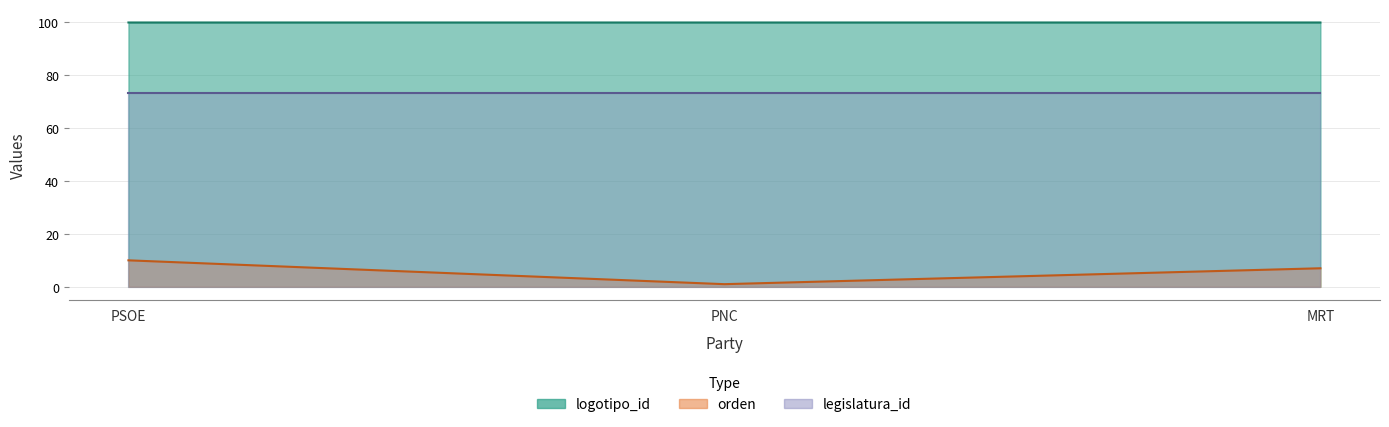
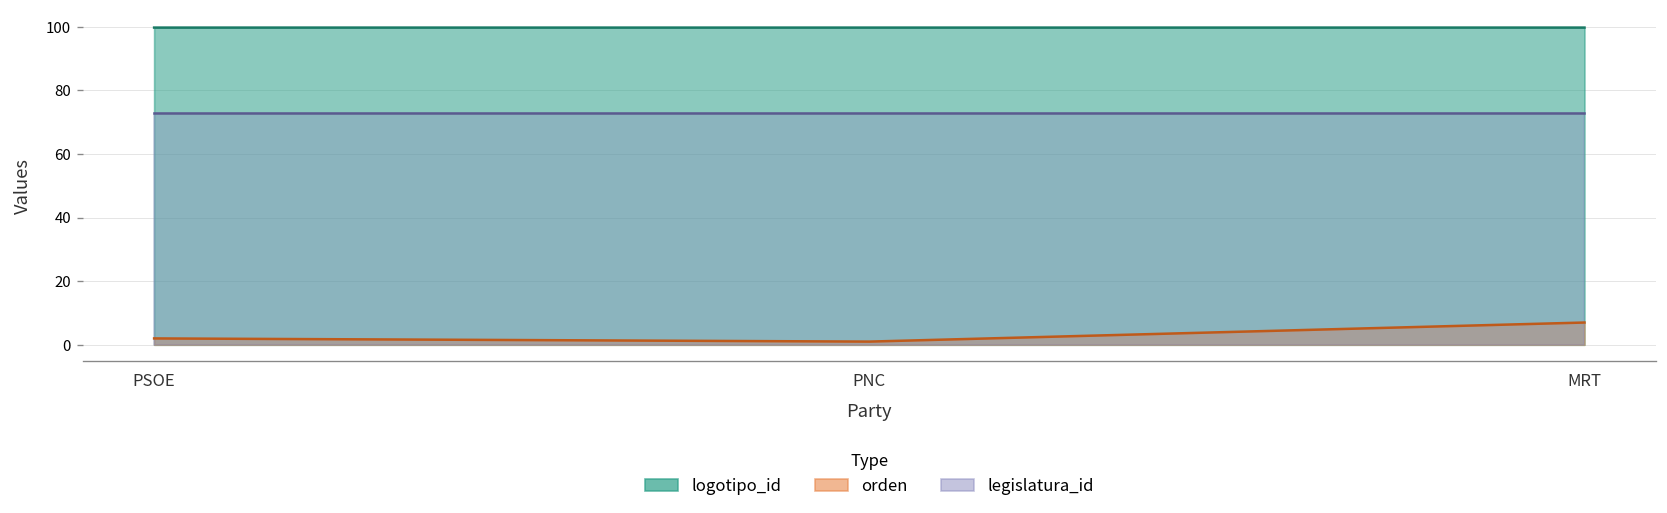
  {
    "logotipo_id": {
      "PSOE": 100,
      "PNC": 100,
      "MRT": 100
    },
    "orden": {
-     "PSOE": 10,
+     "PSOE": 2,
      "PNC": 1,
      "MRT": 7
    },
    "legislatura_id": {
      "PSOE": 73,
      "PNC": 73,
      "MRT": 73
    }
  }
